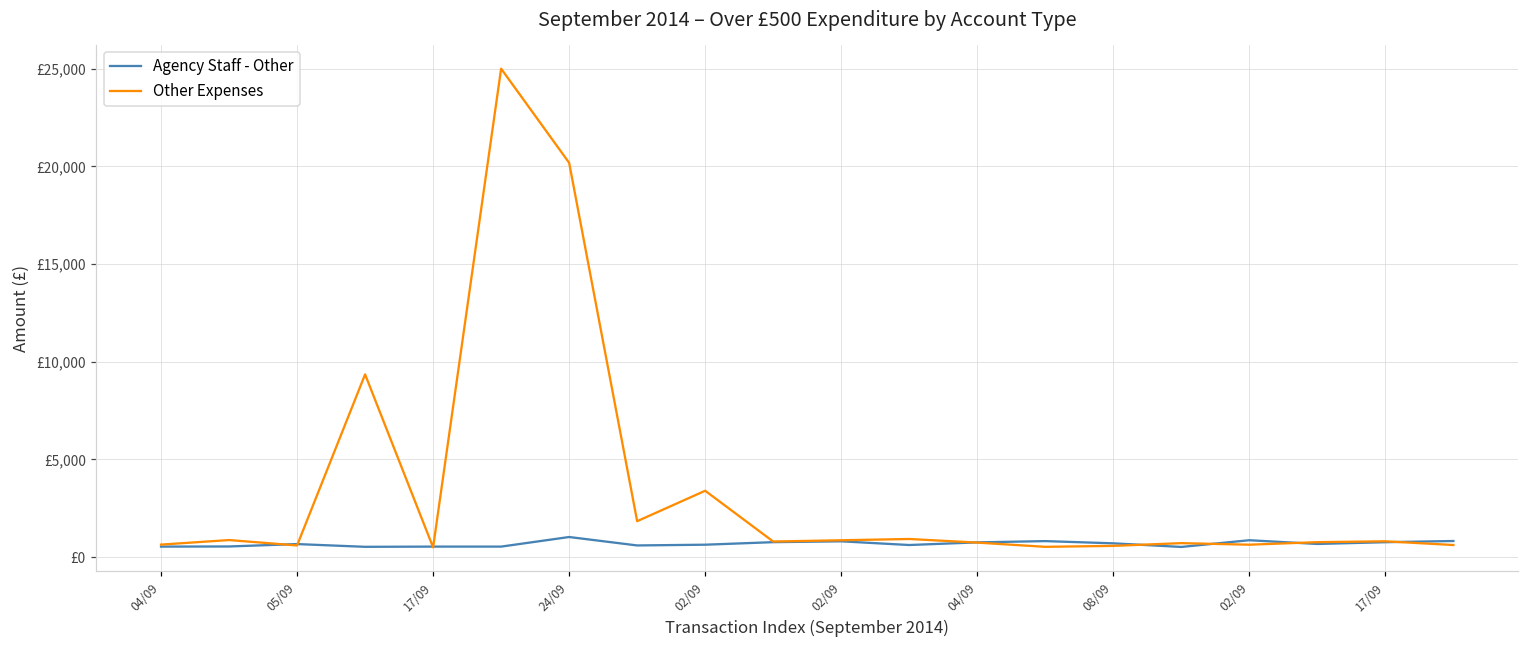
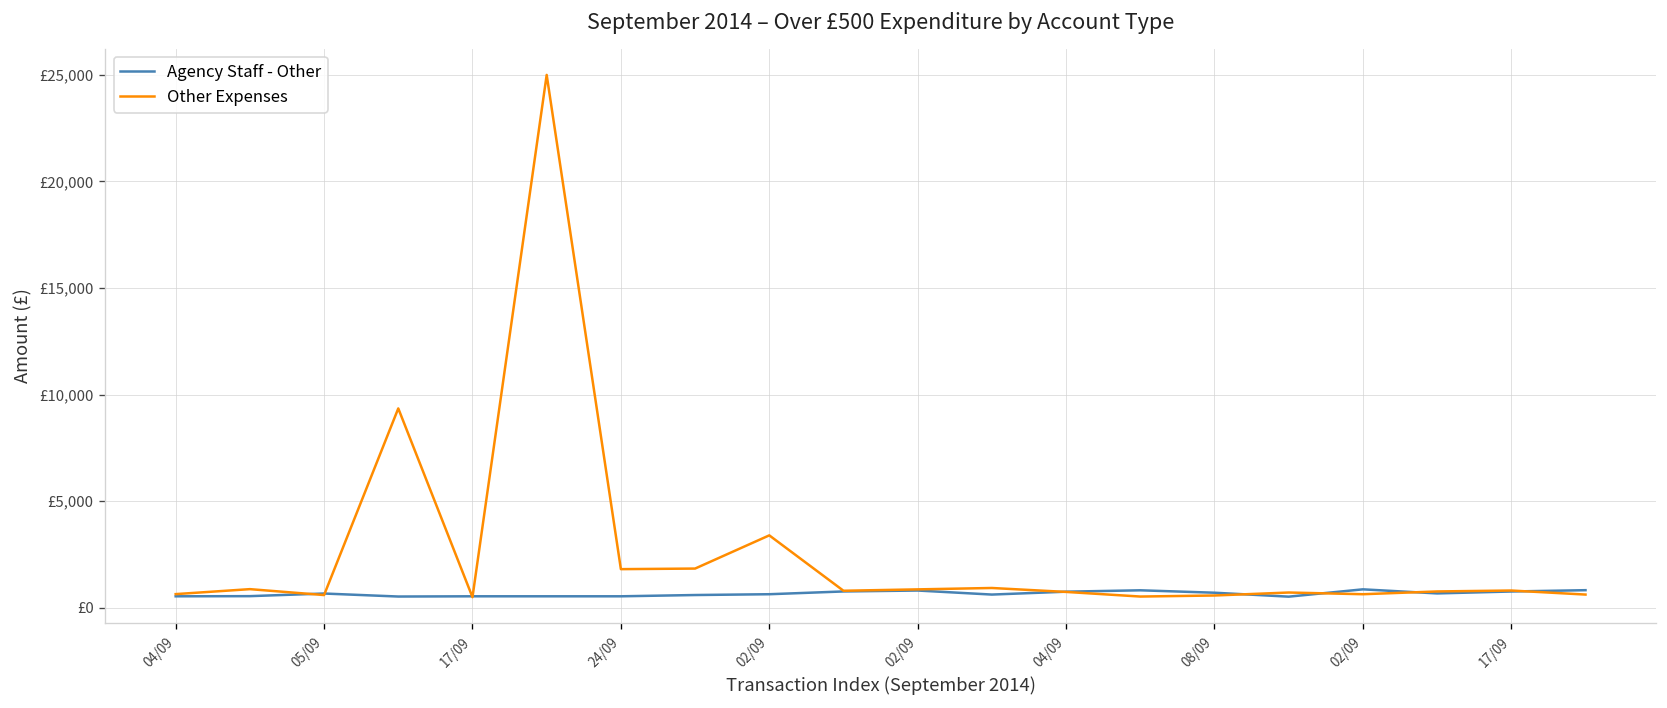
  {
    "Agency Staff - Other": {
-     "24/09": "£1,000"
+     "24/09": "£500"
    },
    "Other Expenses": {
-     "24/09": "£20,200"
+     "24/09": "£1,800"
    }
  }
